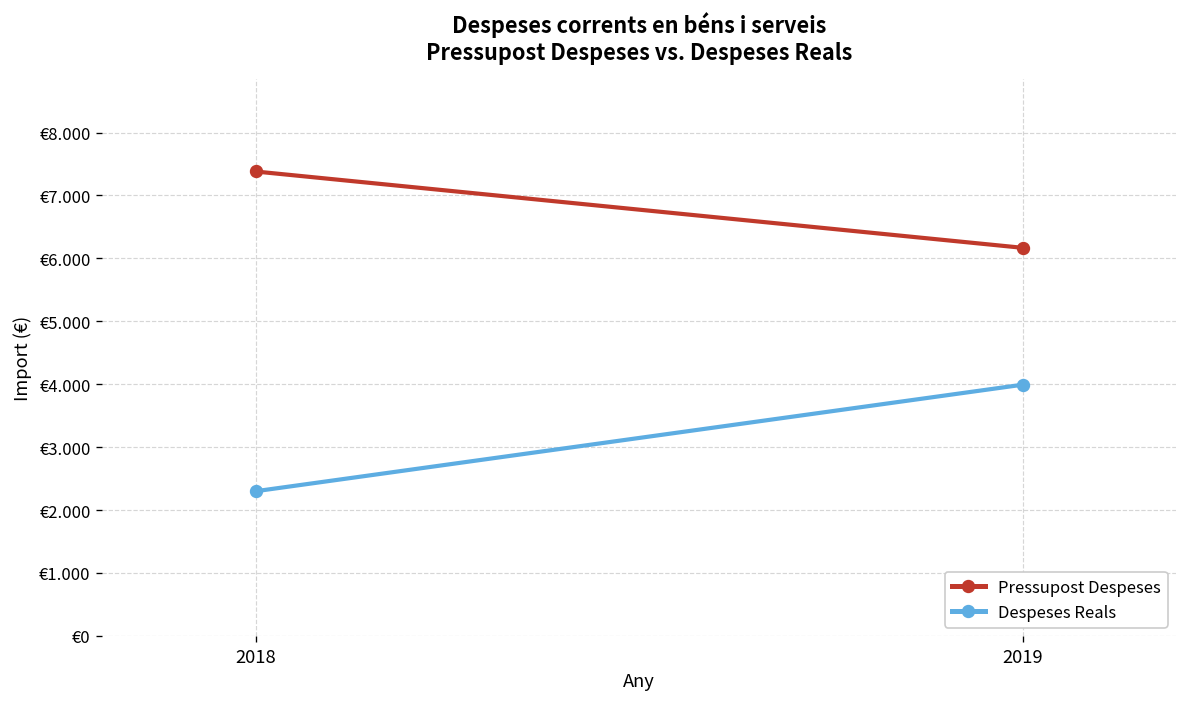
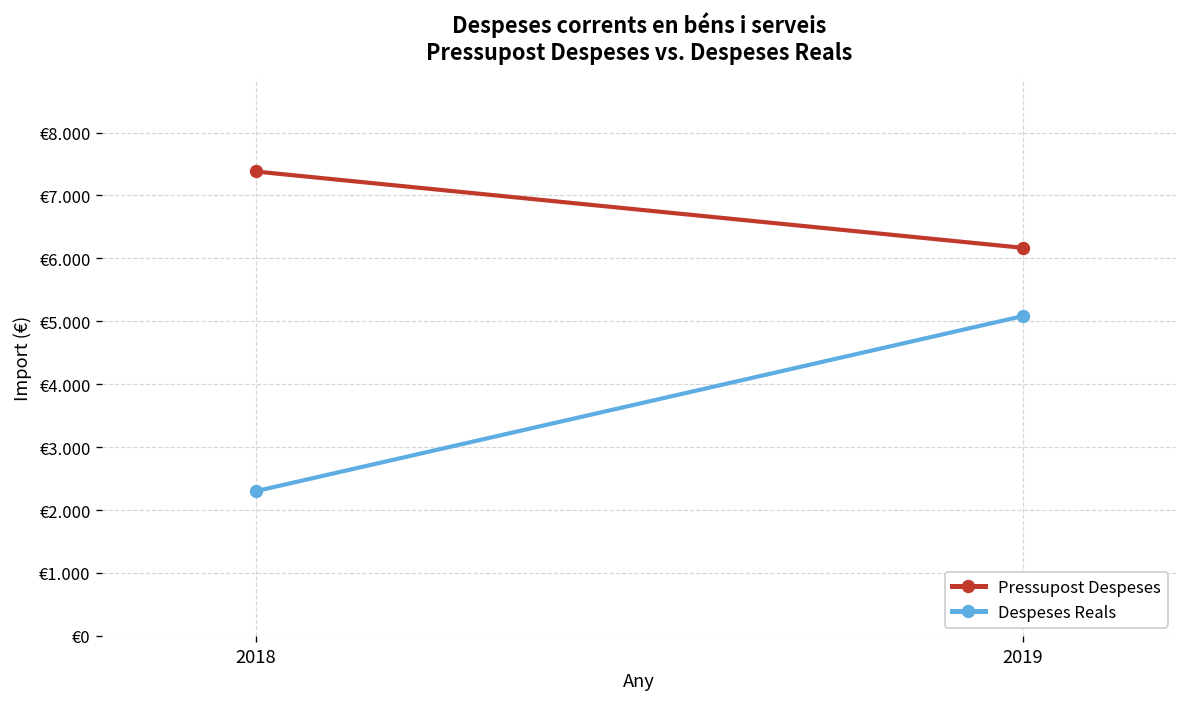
  {
    "Pressupost Despeses": {
      "2018": "€7.4",
      "2019": "€6.2"
    },
    "Despeses Reals": {
      "2018": "€2.3",
-     "2019": "€4.0"
+     "2019": "€5.1"
    }
  }
